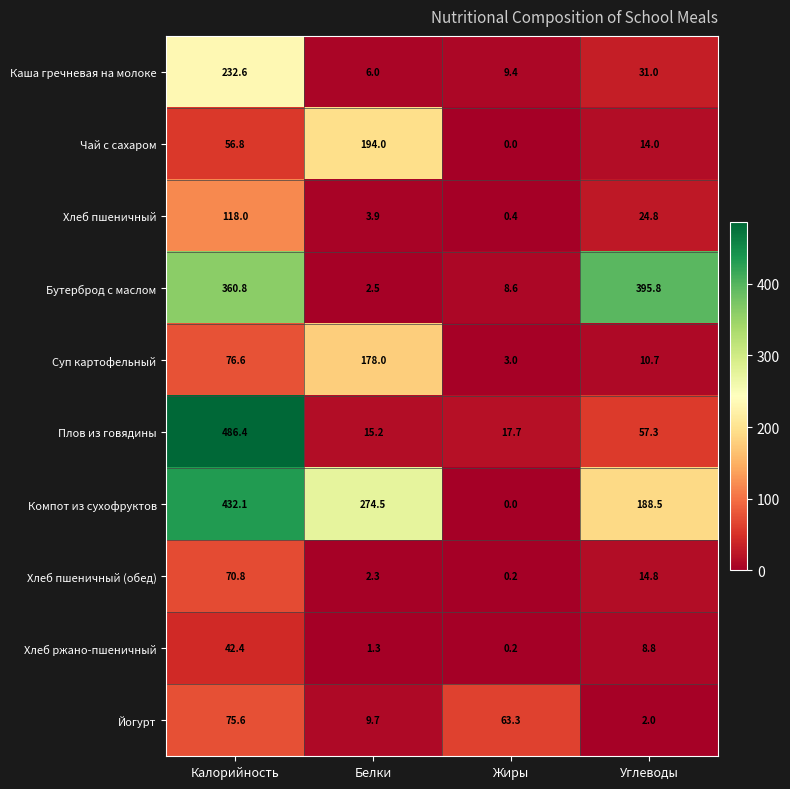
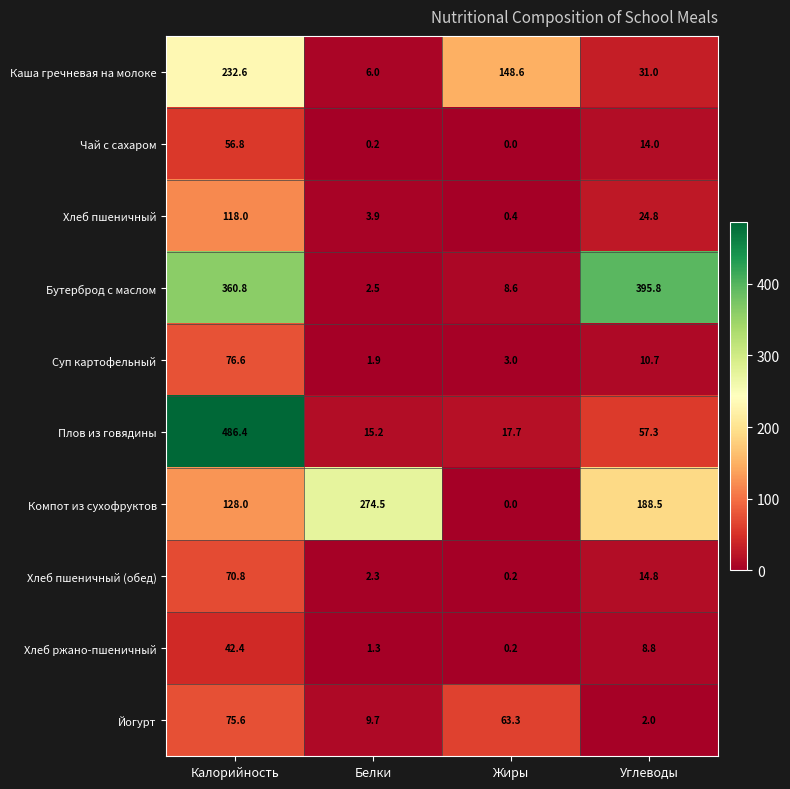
  {
    "Каша гречневая на молоке": {
      "Калорийность": 232.6,
      "Белки": 6.0,
-     "Жиры": 9.4,
+     "Жиры": 148.6,
      "Углеводы": 31.0
    },
    "Чай с сахаром": {
      "Калорийность": 56.8,
-     "Белки": 194.0,
+     "Белки": 0.2,
      "Жиры": 0.0,
      "Углеводы": 14.0
    },
    "Хлеб пшеничный": {
      "Калорийность": 118.0,
      "Белки": 3.9,
      "Жиры": 0.4,
      "Углеводы": 24.8
    },
    "Бутерброд с маслом": {
      "Калорийность": 360.8,
      "Белки": 2.5,
      "Жиры": 8.6,
      "Углеводы": 395.8
    },
    "Суп картофельный": {
      "Калорийность": 76.6,
-     "Белки": 178.0,
+     "Белки": 1.9,
      "Жиры": 3.0,
      "Углеводы": 10.7
    },
    "Плов из говядины": {
      "Калорийность": 486.4,
      "Белки": 15.2,
      "Жиры": 17.7,
      "Углеводы": 57.3
    },
    "Компот из сухофруктов": {
-     "Калорийность": 432.1,
+     "Калорийность": 128.0,
      "Белки": 274.5,
      "Жиры": 0.0,
      "Углеводы": 188.5
    },
    "Хлеб пшеничный (обед)": {
      "Калорийность": 70.8,
      "Белки": 2.3,
      "Жиры": 0.2,
      "Углеводы": 14.8
    },
    "Хлеб ржано-пшеничный": {
      "Калорийность": 42.4,
      "Белки": 1.3,
      "Жиры": 0.2,
      "Углеводы": 8.8
    },
    "Йогурт": {
      "Калорийность": 75.6,
      "Белки": 9.7,
      "Жиры": 63.3,
      "Углеводы": 2.0
    }
  }
